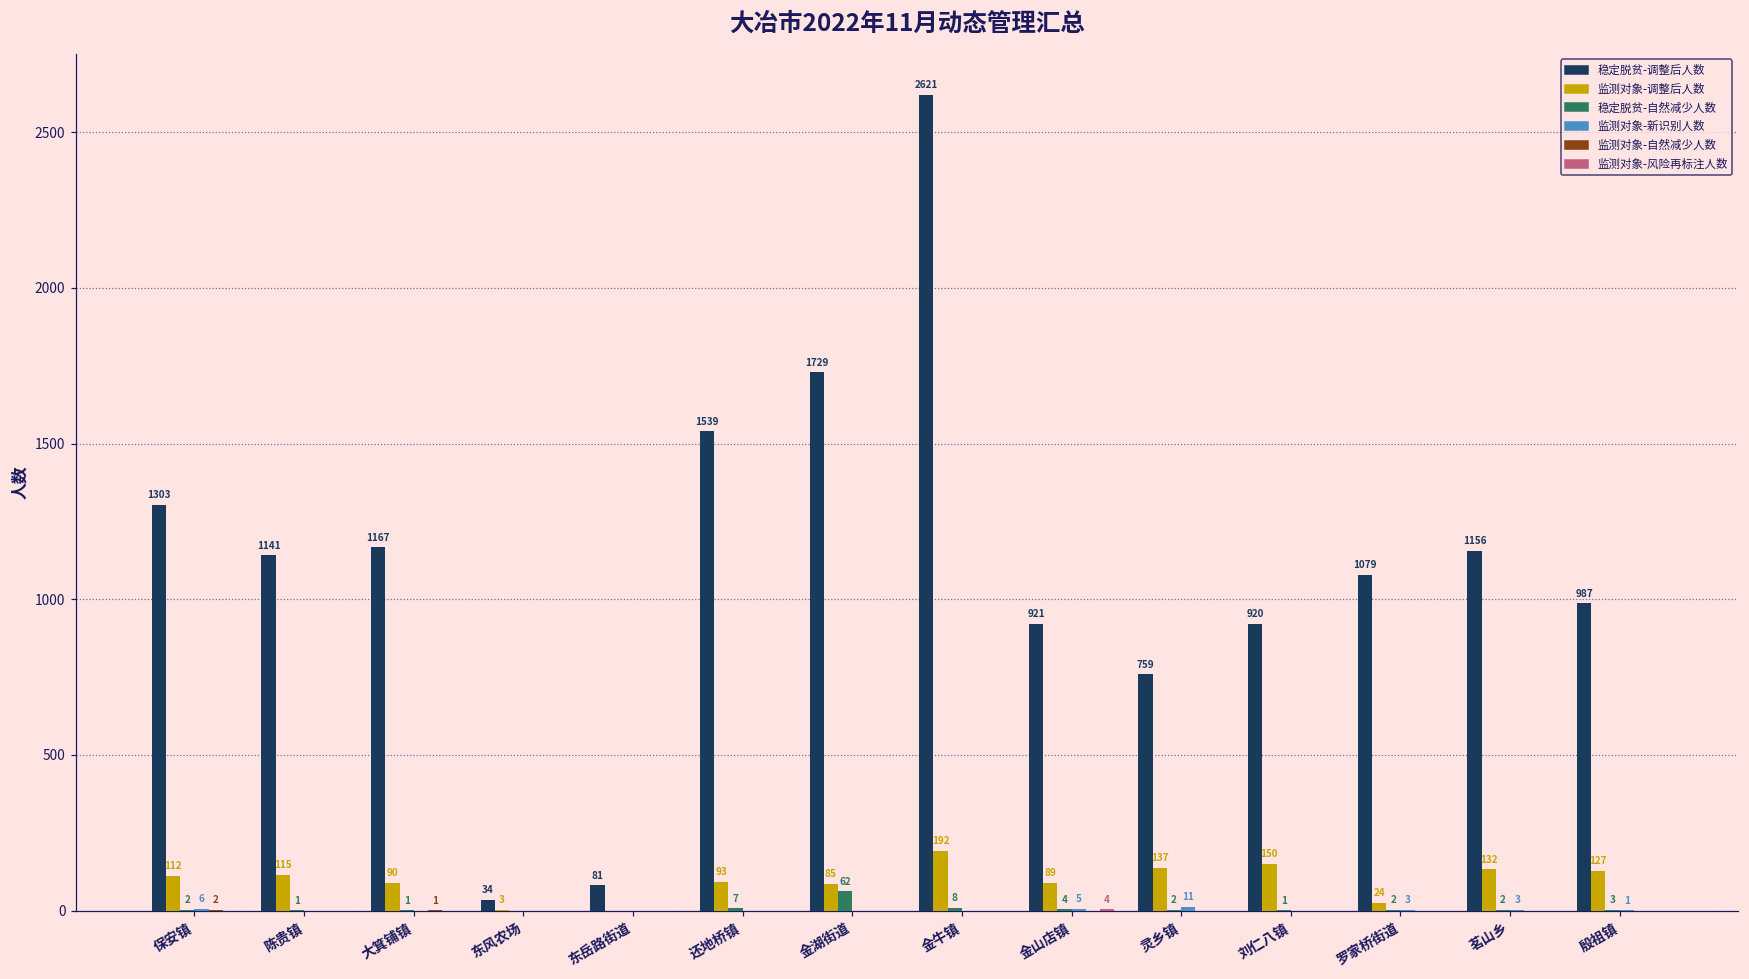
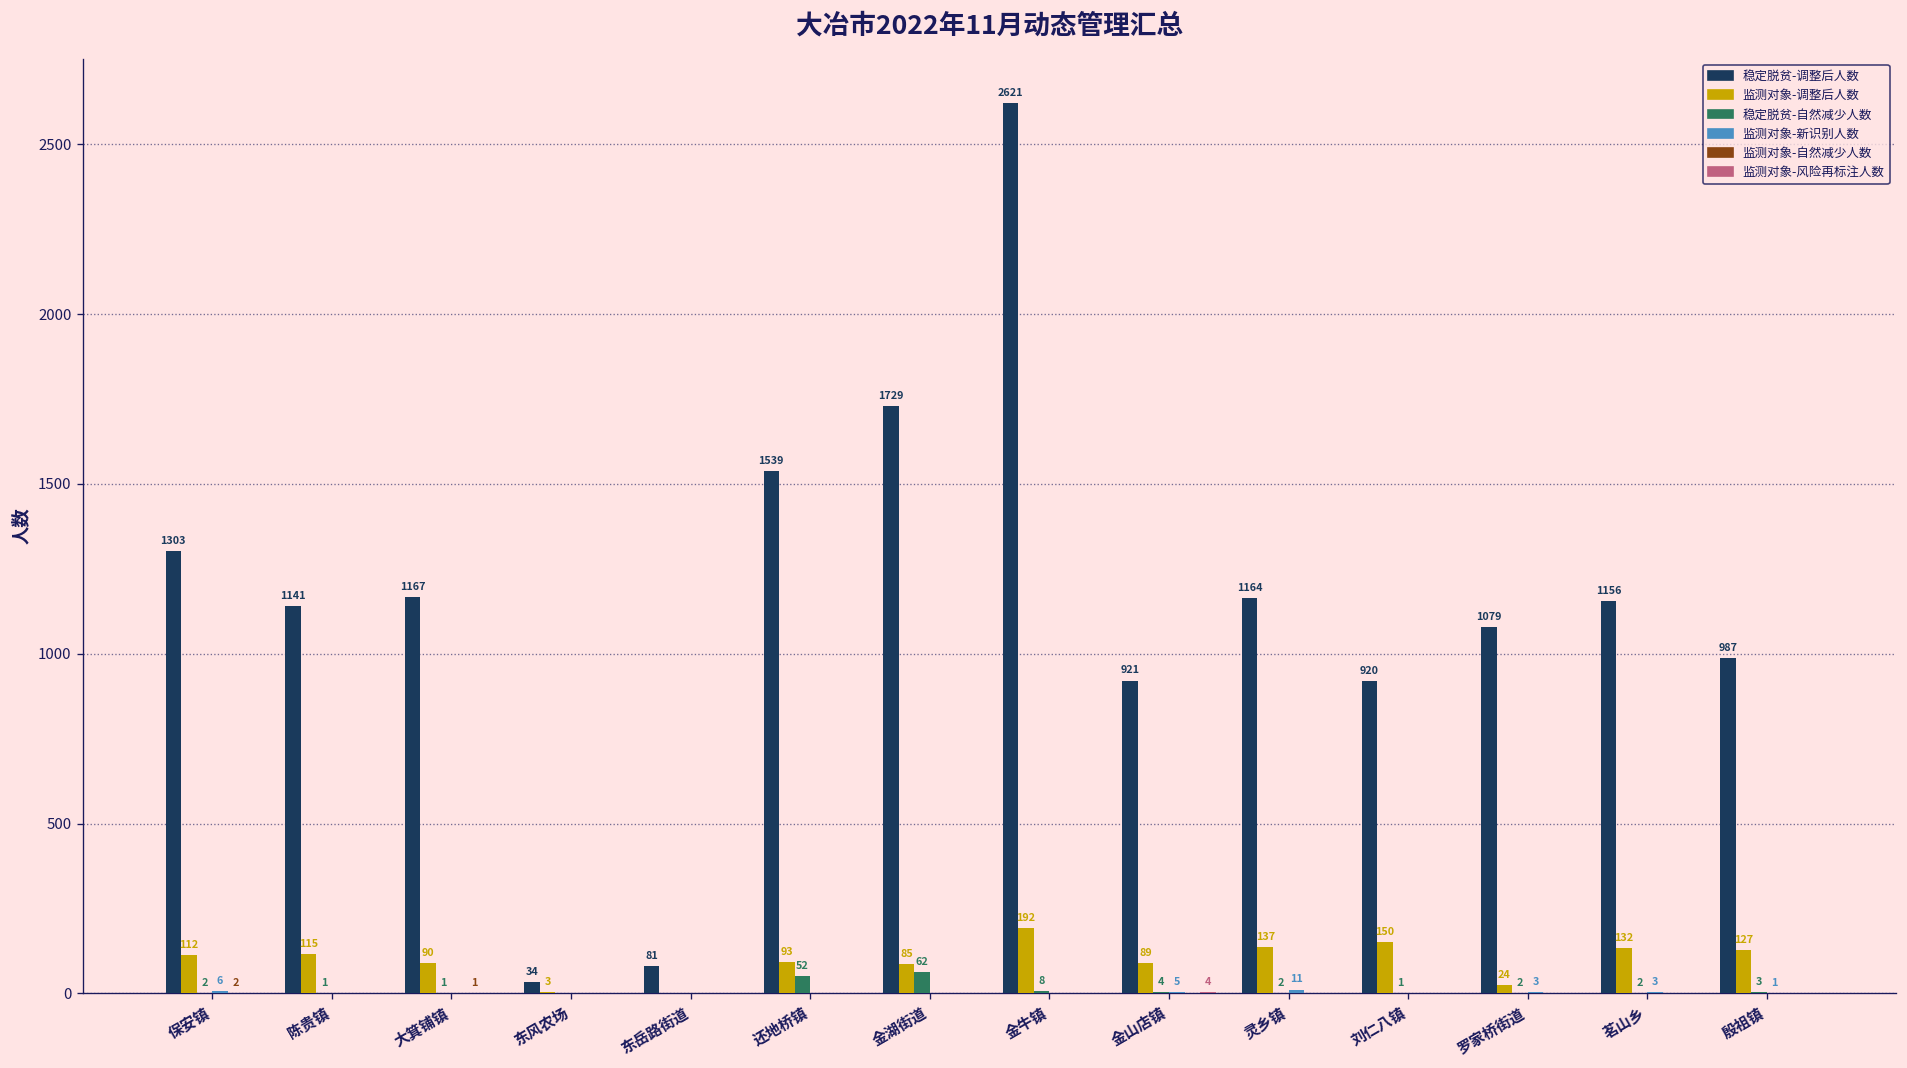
  {
    "稳定脱贫-调整后人数": {
      "保安镇": 1303,
      "陈贵镇": 1141,
      "大箕铺镇": 1167,
      "东风农场": 34,
      "东岳路街道": 81,
      "还地桥镇": 1539,
      "金湖街道": 1729,
      "金牛镇": 2621,
      "金山店镇": 921,
-     "灵乡镇": 759,
+     "灵乡镇": 1164,
      "刘仁八镇": 920,
      "罗家桥街道": 1079,
      "茗山乡": 1156,
      "殷祖镇": 987
    },
    "监测对象-调整后人数": {
      "保安镇": 112,
      "陈贵镇": 115,
      "大箕铺镇": 90,
      "东风农场": 3,
      "还地桥镇": 93,
      "金湖街道": 85,
      "金牛镇": 192,
      "金山店镇": 89,
      "灵乡镇": 137,
      "刘仁八镇": 150,
      "罗家桥街道": 24,
      "茗山乡": 132,
      "殷祖镇": 127
    },
    "稳定脱贫-自然减少人数": {
      "保安镇": 2,
      "陈贵镇": 1,
      "大箕铺镇": 1,
-     "还地桥镇": 7,
+     "还地桥镇": 52,
      "金湖街道": 62,
      "金牛镇": 8,
      "金山店镇": 4,
      "灵乡镇": 2,
      "刘仁八镇": 1,
      "罗家桥街道": 2,
      "茗山乡": 2,
      "殷祖镇": 3
    },
    "监测对象-新识别人数": {
      "保安镇": 6,
      "金山店镇": 5,
      "灵乡镇": 11,
      "罗家桥街道": 3,
      "茗山乡": 3,
      "殷祖镇": 1
    },
    "监测对象-自然减少人数": {
      "保安镇": 2,
      "大箕铺镇": 1
    },
    "监测对象-风险再标注人数": {
      "金山店镇": 4
    }
  }
